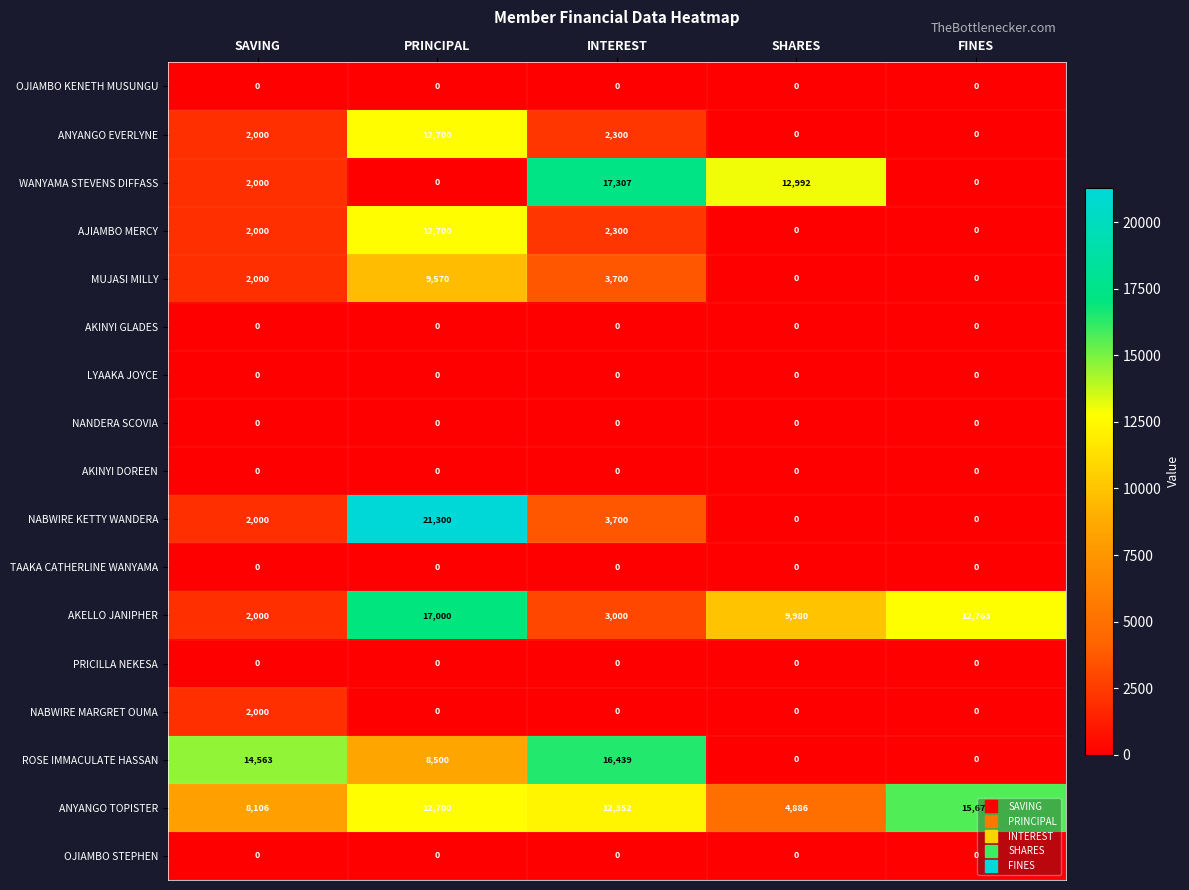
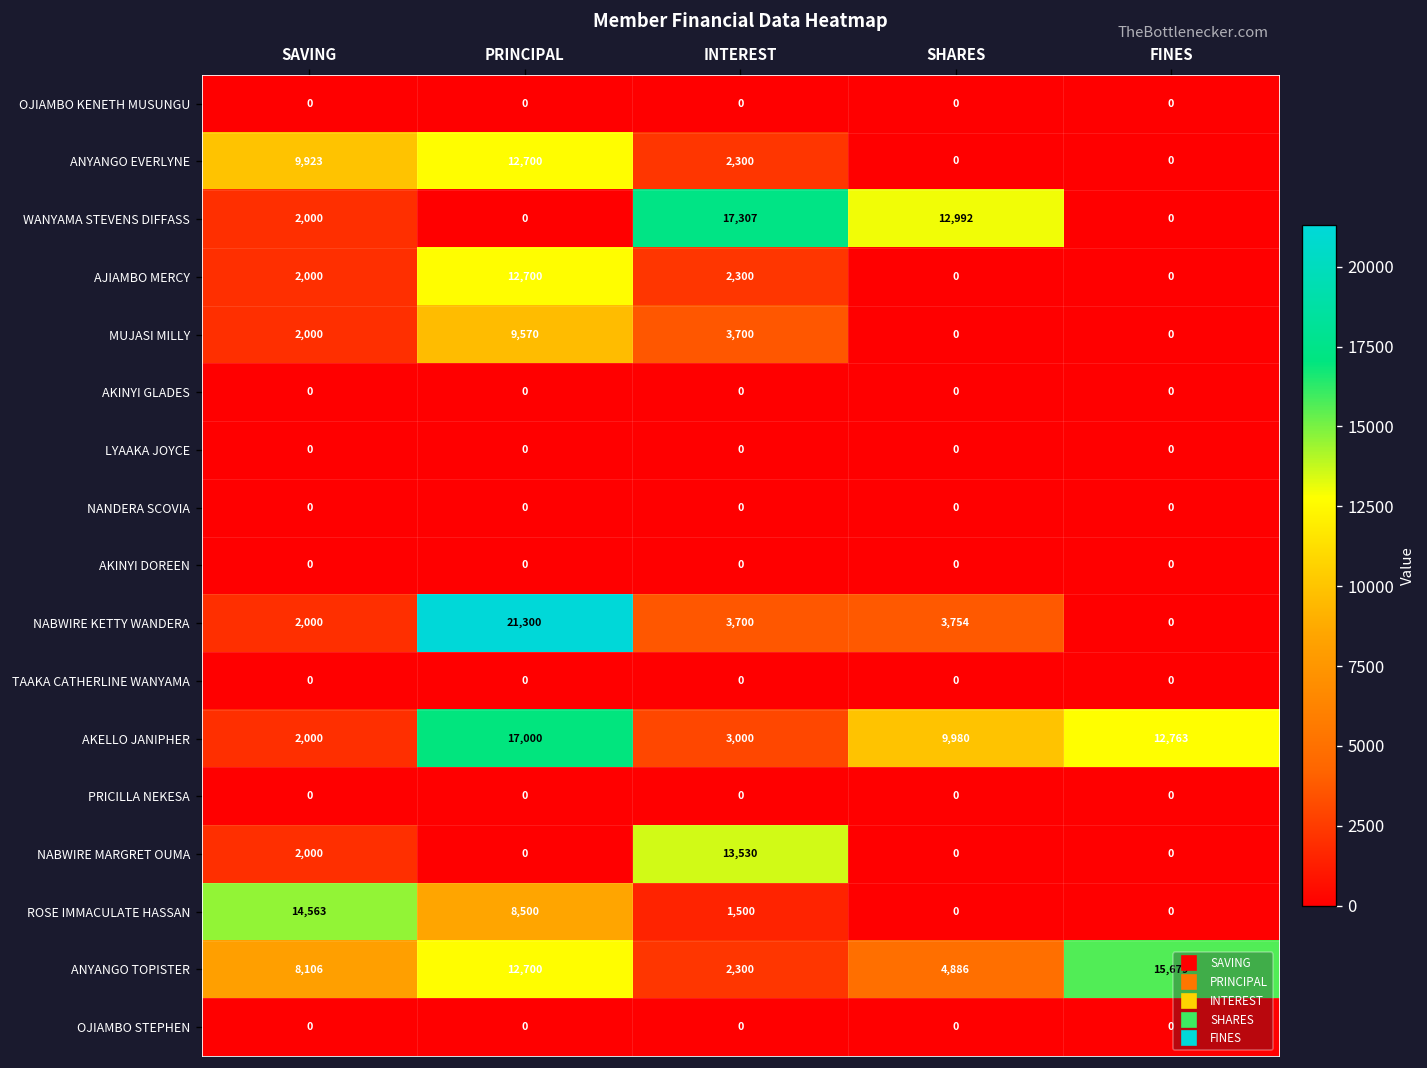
  {
    "OJIAMBO KENETH MUSUNGU": {
      "SAVING": "0",
      "PRINCIPAL": "0",
      "INTEREST": "0",
      "SHARES": "0",
      "FINES": "0"
    },
    "ANYANGO EVERLYNE": {
-     "SAVING": "2,000",
+     "SAVING": "9,923",
      "PRINCIPAL": "12,700",
      "INTEREST": "2,300",
      "SHARES": "0",
      "FINES": "0"
    },
    "WANYAMA STEVENS DIFFASS": {
      "SAVING": "2,000",
      "PRINCIPAL": "0",
      "INTEREST": "17,307",
      "SHARES": "12,992",
      "FINES": "0"
    },
    "AJIAMBO MERCY": {
      "SAVING": "2,000",
      "PRINCIPAL": "12,700",
      "INTEREST": "2,300",
      "SHARES": "0",
      "FINES": "0"
    },
    "MUJASI MILLY": {
      "SAVING": "2,000",
      "PRINCIPAL": "9,570",
      "INTEREST": "3,700",
      "SHARES": "0",
      "FINES": "0"
    },
    "AKINYI GLADES": {
      "SAVING": "0",
      "PRINCIPAL": "0",
      "INTEREST": "0",
      "SHARES": "0",
      "FINES": "0"
    },
    "LYAAKA JOYCE": {
      "SAVING": "0",
      "PRINCIPAL": "0",
      "INTEREST": "0",
      "SHARES": "0",
      "FINES": "0"
    },
    "NANDERA SCOVIA": {
      "SAVING": "0",
      "PRINCIPAL": "0",
      "INTEREST": "0",
      "SHARES": "0",
      "FINES": "0"
    },
    "AKINYI DOREEN": {
      "SAVING": "0",
      "PRINCIPAL": "0",
      "INTEREST": "0",
      "SHARES": "0",
      "FINES": "0"
    },
    "NABWIRE KETTY WANDERA": {
      "SAVING": "2,000",
      "PRINCIPAL": "21,300",
      "INTEREST": "3,700",
-     "SHARES": "0",
+     "SHARES": "3,754",
      "FINES": "0"
    },
    "TAAKA CATHERLINE WANYAMA": {
      "SAVING": "0",
      "PRINCIPAL": "0",
      "INTEREST": "0",
      "SHARES": "0",
      "FINES": "0"
    },
    "AKELLO JANIPHER": {
      "SAVING": "2,000",
      "PRINCIPAL": "17,000",
      "INTEREST": "3,000",
      "SHARES": "9,980",
      "FINES": "12,763"
    },
    "PRICILLA NEKESA": {
      "SAVING": "0",
      "PRINCIPAL": "0",
      "INTEREST": "0",
      "SHARES": "0",
      "FINES": "0"
    },
    "NABWIRE MARGRET OUMA": {
      "SAVING": "2,000",
      "PRINCIPAL": "0",
-     "INTEREST": "0",
+     "INTEREST": "13,530",
      "SHARES": "0",
      "FINES": "0"
    },
    "ROSE IMMACULATE HASSAN": {
      "SAVING": "14,563",
      "PRINCIPAL": "8,500",
-     "INTEREST": "16,439",
+     "INTEREST": "1,500",
      "SHARES": "0",
      "FINES": "0"
    },
    "ANYANGO TOPISTER": {
      "SAVING": "8,106",
      "PRINCIPAL": "12,700",
-     "INTEREST": "12,352",
+     "INTEREST": "2,300",
      "SHARES": "4,886"
    },
    "OJIAMBO STEPHEN": {
      "SAVING": "0",
      "PRINCIPAL": "0",
      "INTEREST": "0",
      "SHARES": "0"
    }
  }
